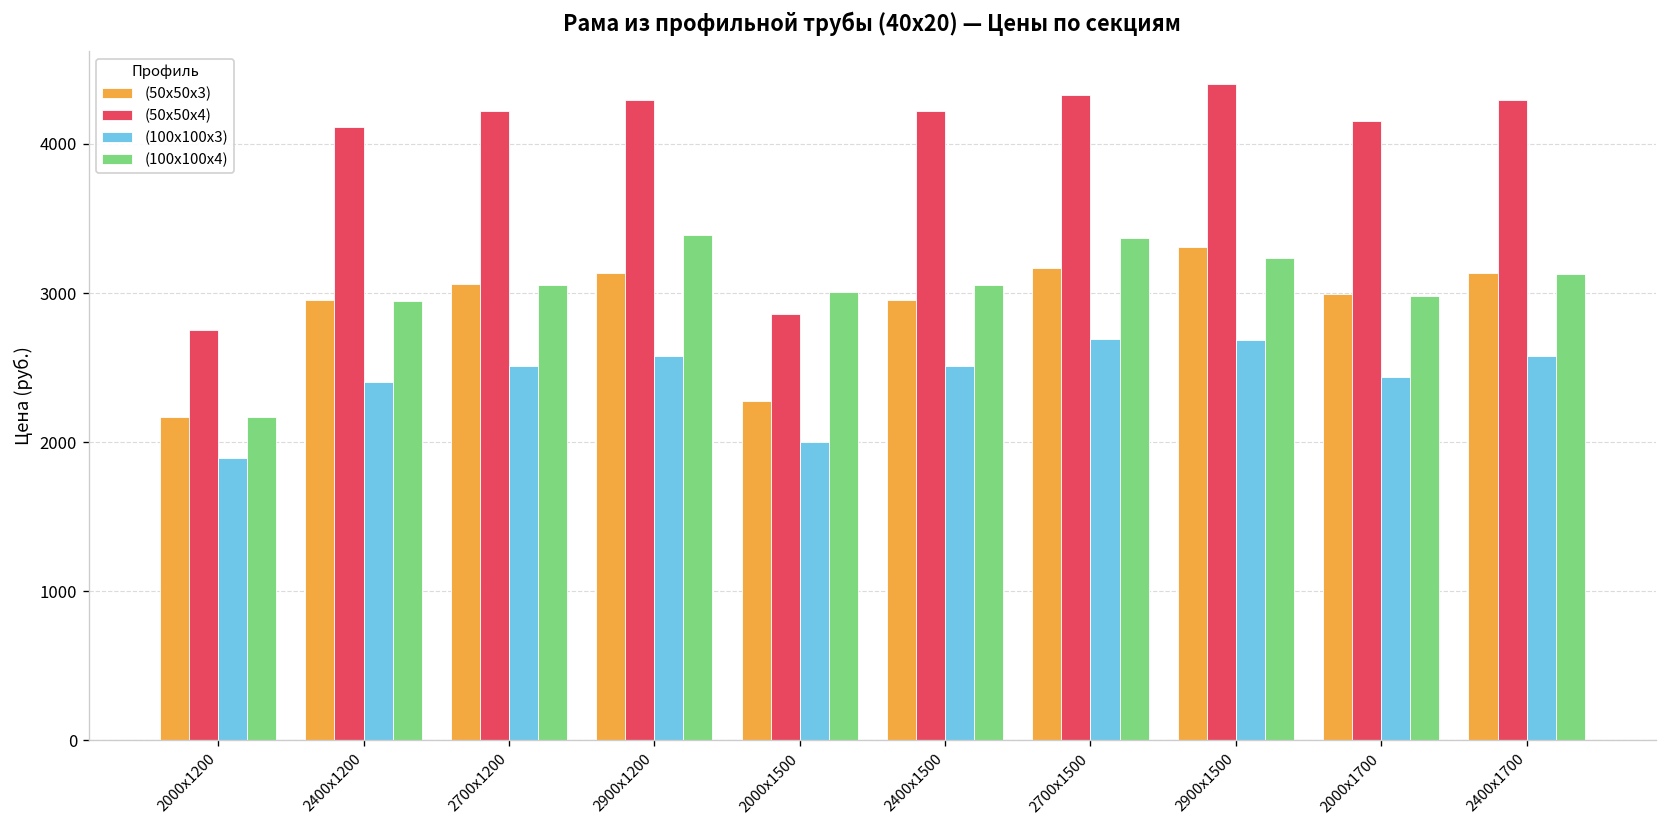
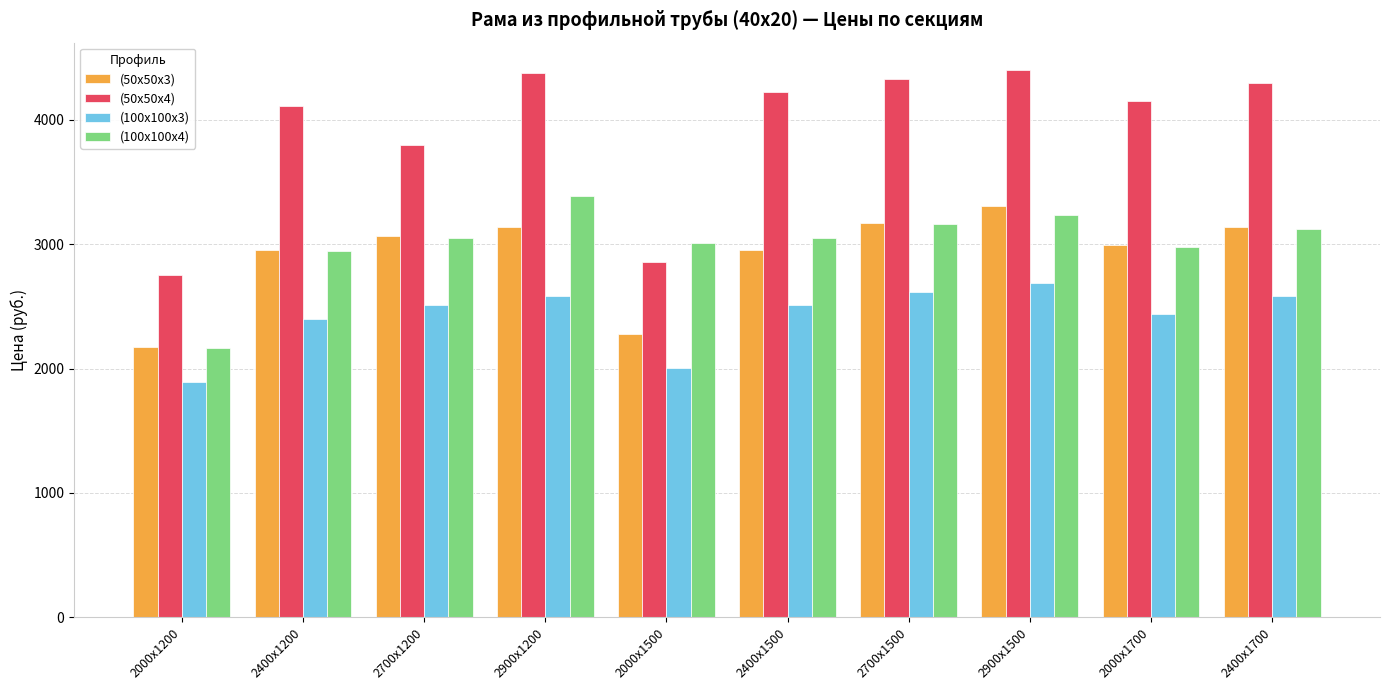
  {
    "(50х50х3)": {
      "2000х1200": 2170,
      "2400х1200": 2960,
      "2700х1200": 3060,
      "2900х1200": 3130,
      "2000х1500": 2280,
      "2400х1500": 2950,
      "2700х1500": 3170,
      "2900х1500": 3310,
      "2000х1700": 2990,
      "2400х1700": 3130
    },
    "(50х50х4)": {
      "2000х1200": 2750,
      "2400х1200": 4110,
-     "2700х1200": 4220,
-     "2900х1200": 4290,
+     "2700х1200": 3800,
+     "2900х1200": 4380,
      "2000х1500": 2860,
      "2400х1500": 4220,
      "2700х1500": 4330,
      "2900х1500": 4400,
      "2000х1700": 4150,
      "2400х1700": 4290
    },
    "(100х100х3)": {
      "2000х1200": 1890,
      "2400х1200": 2400,
      "2700х1200": 2510,
      "2900х1200": 2580,
      "2000х1500": 2000,
      "2400х1500": 2510,
-     "2700х1500": 2690,
+     "2700х1500": 2620,
      "2900х1500": 2690,
      "2000х1700": 2440,
      "2400х1700": 2580
    },
    "(100х100х4)": {
      "2000х1200": 2170,
      "2400х1200": 2950,
      "2700х1200": 3050,
      "2900х1200": 3390,
      "2000х1500": 3010,
      "2400х1500": 3050,
-     "2700х1500": 3370,
+     "2700х1500": 3160,
      "2900х1500": 3230,
      "2000х1700": 2980,
      "2400х1700": 3120
    }
  }
